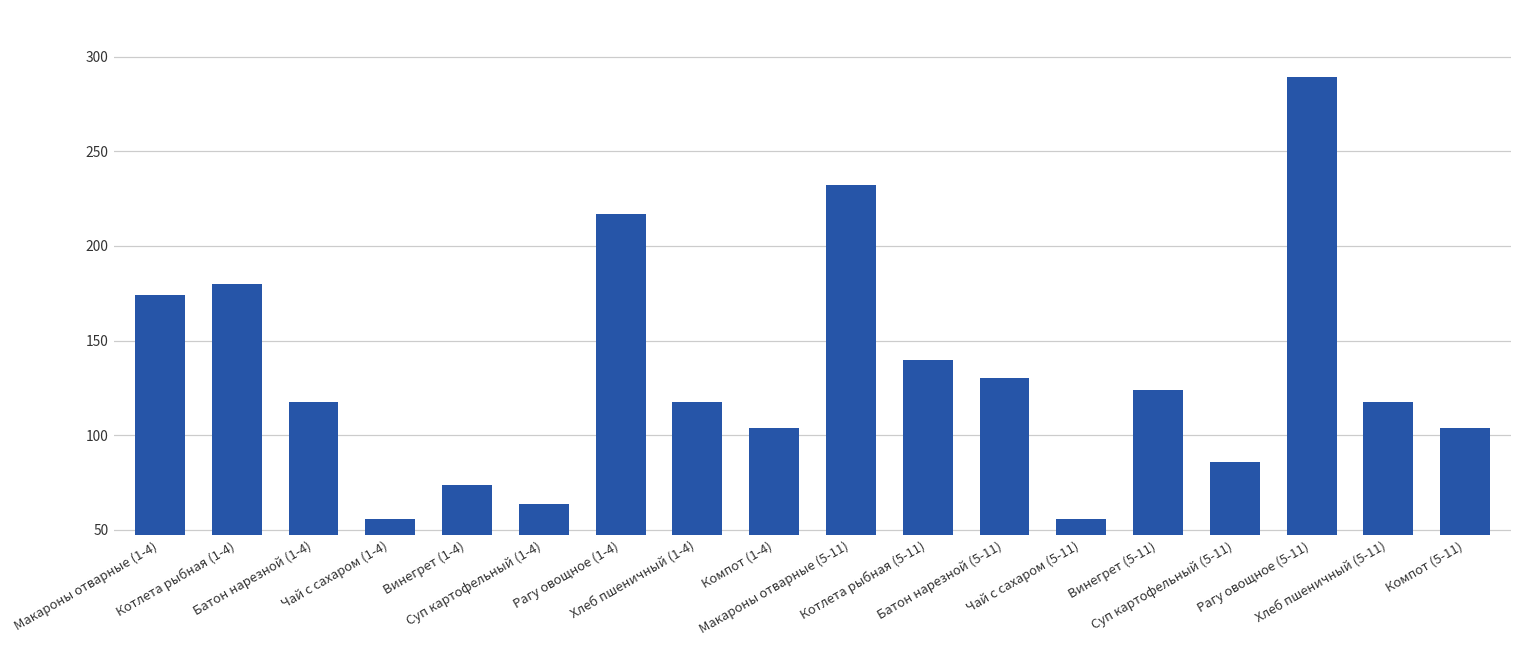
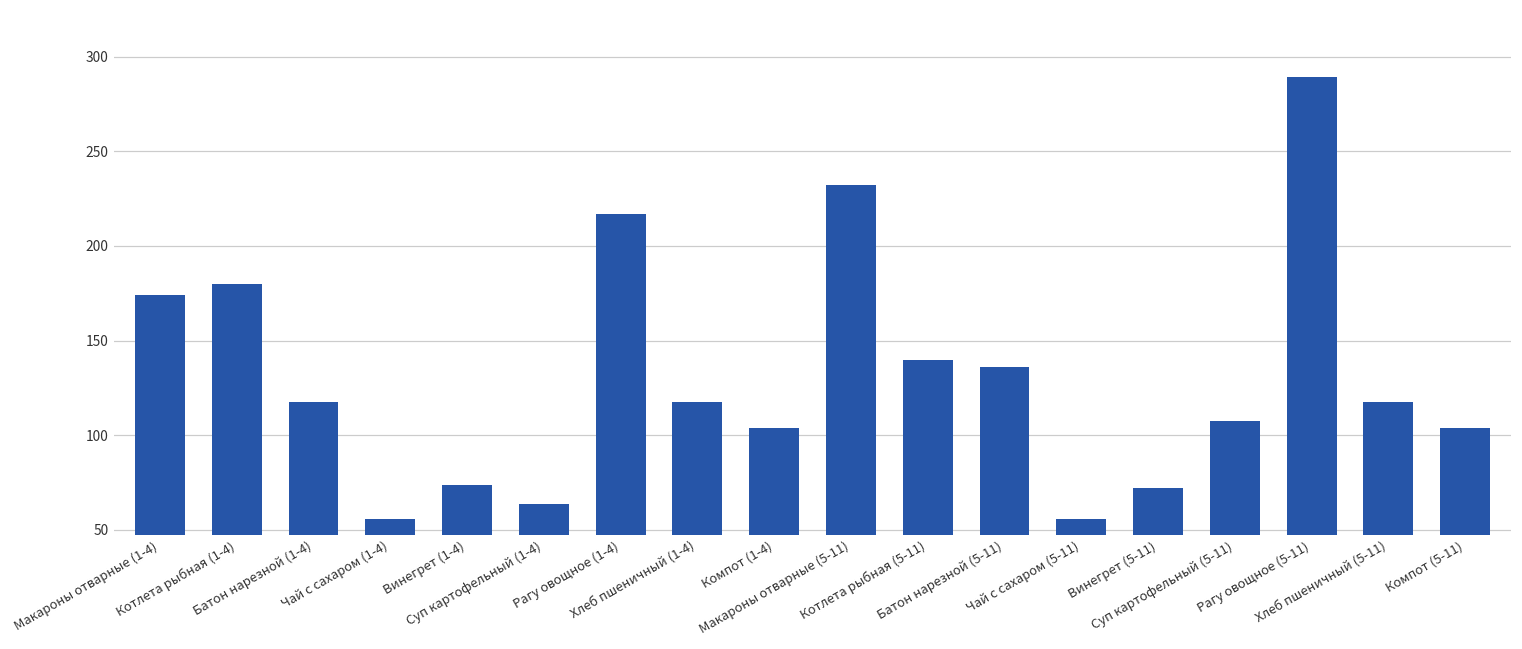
  {
    "Макароны отварные (1-4)": 174,
    "Котлета рыбная (1-4)": 180,
    "Батон нарезной (1-4)": 118,
    "Чай с сахаром (1-4)": 56,
    "Винегрет (1-4)": 74,
    "Суп картофельный (1-4)": 64,
    "Рагу овощное (1-4)": 217,
    "Хлеб пшеничный (1-4)": 118,
    "Компот (1-4)": 104,
    "Макароны отварные (5-11)": 232,
    "Котлета рыбная (5-11)": 140,
-   "Батон нарезной (5-11)": 130,
+   "Батон нарезной (5-11)": 136,
    "Чай с сахаром (5-11)": 56,
-   "Винегрет (5-11)": 124,
-   "Суп картофельный (5-11)": 86,
+   "Винегрет (5-11)": 72,
+   "Суп картофельный (5-11)": 107,
    "Рагу овощное (5-11)": 289,
    "Хлеб пшеничный (5-11)": 118,
    "Компот (5-11)": 104
  }
